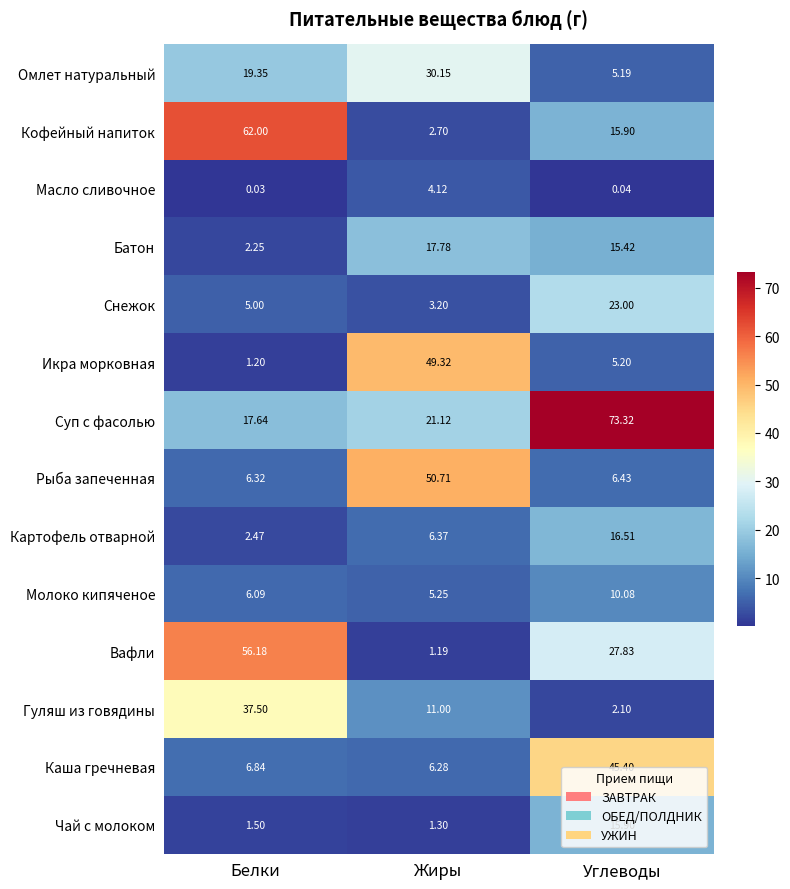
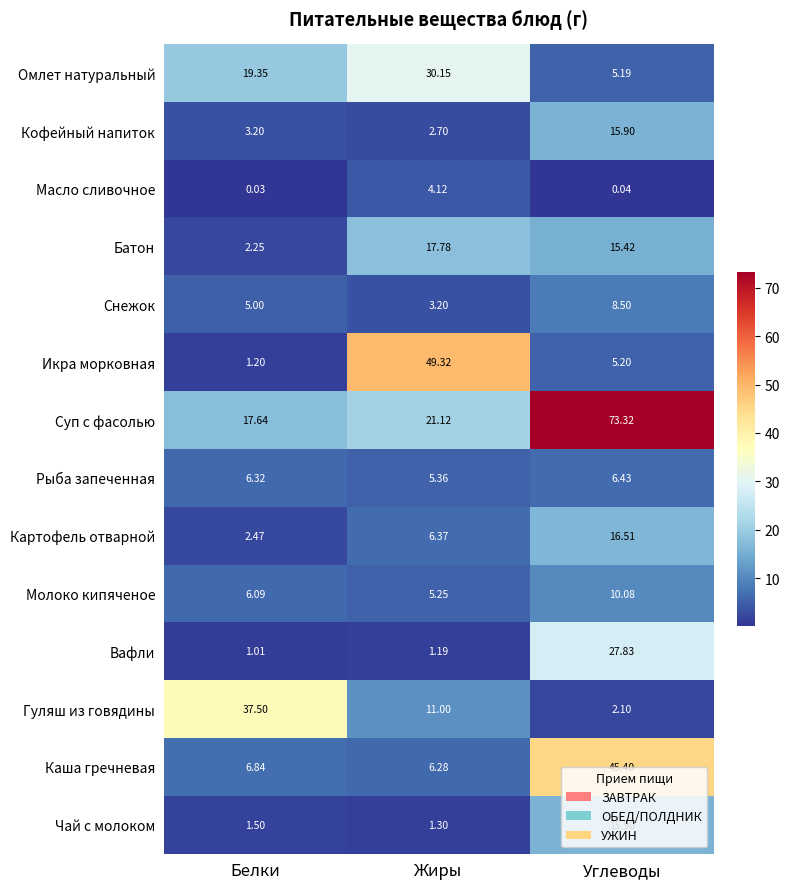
  {
    "Омлет натуральный": {
      "Белки": 19.35,
      "Жиры": 30.15,
      "Углеводы": 5.19
    },
    "Кофейный напиток": {
-     "Белки": 62.00,
+     "Белки": 3.20,
      "Жиры": 2.70,
      "Углеводы": 15.90
    },
    "Масло сливочное": {
      "Белки": 0.03,
      "Жиры": 4.12,
      "Углеводы": 0.04
    },
    "Батон": {
      "Белки": 2.25,
      "Жиры": 17.78,
      "Углеводы": 15.42
    },
    "Снежок": {
      "Белки": 5.00,
      "Жиры": 3.20,
-     "Углеводы": 23.00
+     "Углеводы": 8.50
    },
    "Икра морковная": {
      "Белки": 1.20,
      "Жиры": 49.32,
      "Углеводы": 5.20
    },
    "Суп с фасолью": {
      "Белки": 17.64,
      "Жиры": 21.12,
      "Углеводы": 73.32
    },
    "Рыба запеченная": {
      "Белки": 6.32,
-     "Жиры": 50.71,
+     "Жиры": 5.36,
      "Углеводы": 6.43
    },
    "Картофель отварной": {
      "Белки": 2.47,
      "Жиры": 6.37,
      "Углеводы": 16.51
    },
    "Молоко кипяченое": {
      "Белки": 6.09,
      "Жиры": 5.25,
      "Углеводы": 10.08
    },
    "Вафли": {
-     "Белки": 56.18,
+     "Белки": 1.01,
      "Жиры": 1.19,
      "Углеводы": 27.83
    },
    "Гуляш из говядины": {
      "Белки": 37.50,
      "Жиры": 11.00,
      "Углеводы": 2.10
    },
    "Каша гречневая": {
      "Белки": 6.84,
      "Жиры": 6.28
    },
    "Чай с молоком": {
      "Белки": 1.50,
      "Жиры": 1.30
    }
  }
